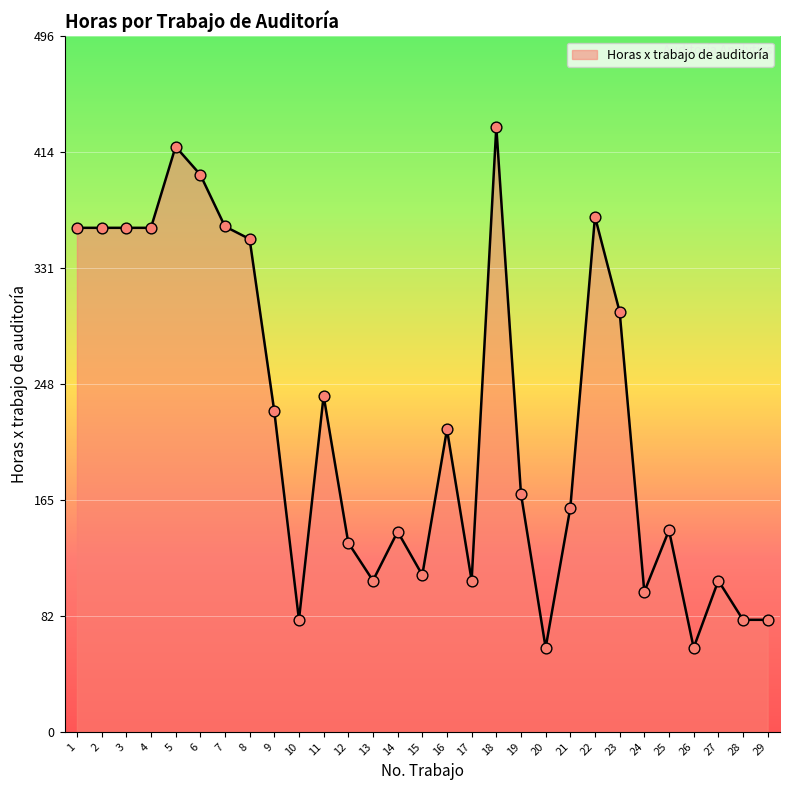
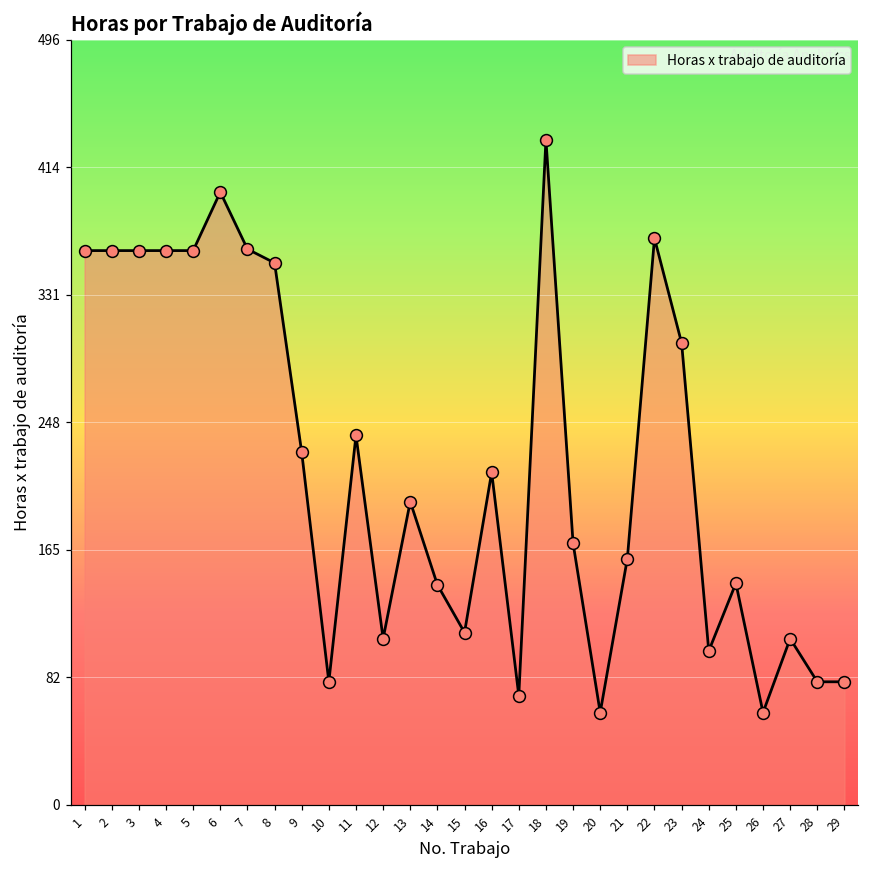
  {
    "1": 360,
    "2": 360,
    "3": 360,
    "4": 360,
-   "5": 418,
+   "5": 360,
    "6": 398,
    "7": 361,
    "8": 352,
    "9": 229,
    "10": 80,
    "11": 240,
-   "12": 135,
-   "13": 108,
+   "12": 108,
+   "13": 197,
    "14": 143,
    "15": 112,
    "16": 216,
-   "17": 108,
+   "17": 71,
    "18": 432,
    "19": 170,
    "20": 60,
    "21": 160,
    "22": 368,
    "23": 300,
    "24": 100,
    "25": 144,
    "26": 60,
    "27": 108,
    "28": 80,
    "29": 80
  }
